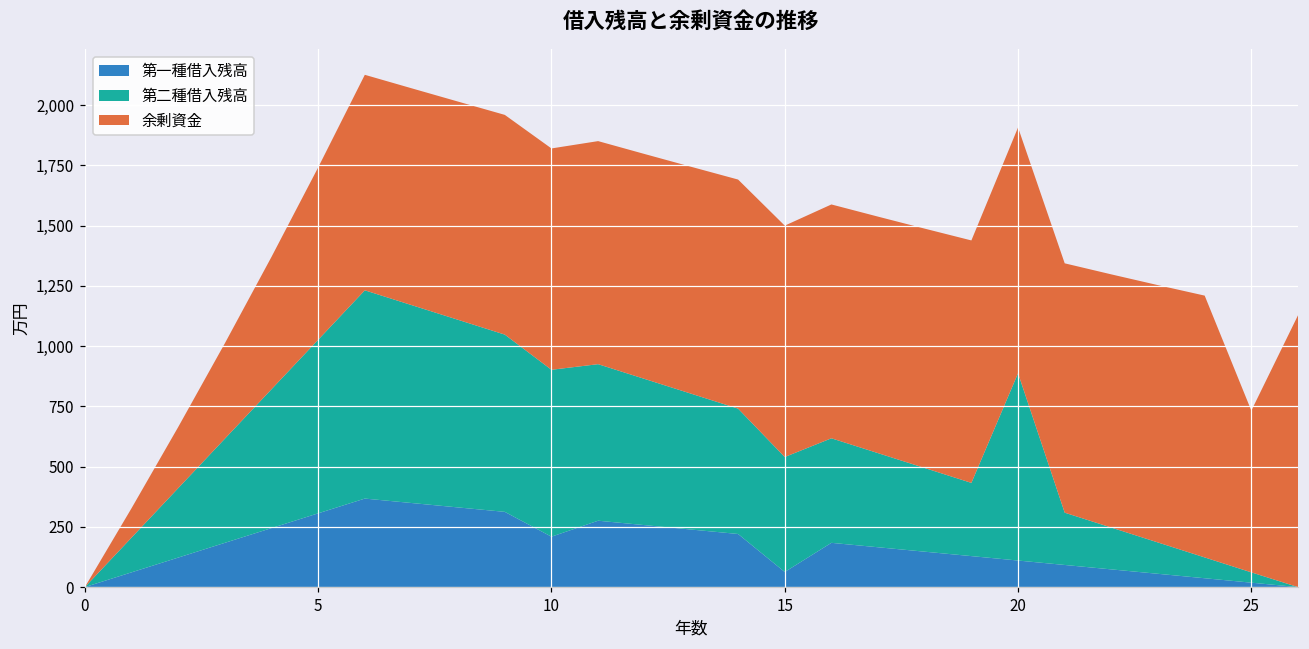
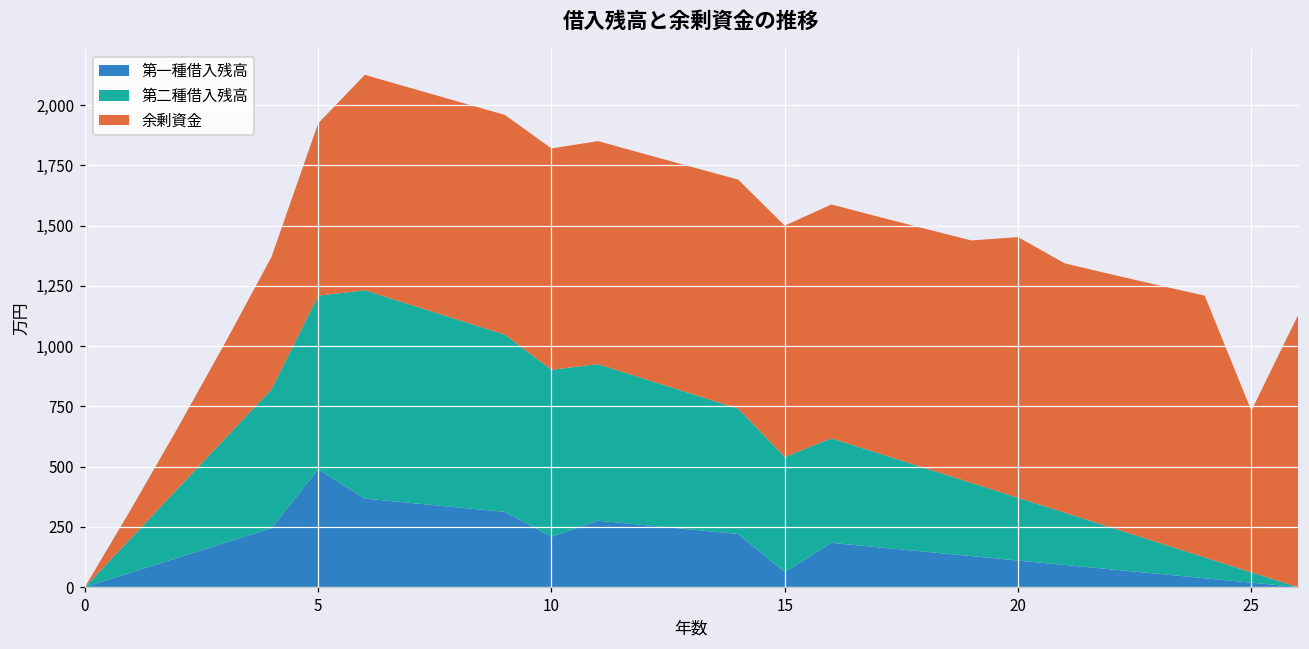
  {
    "第一種借入残高": {
-     "5": "310",
+     "5": "490",
      "10": "210",
      "15": "60",
      "20": "110",
      "25": "20"
    },
    "第二種借入残高": {
      "5": "720",
      "10": "690",
      "15": "480",
-     "20": "780",
+     "20": "260",
      "25": "40"
    },
    "余剰資金": {
      "5": "710",
      "10": "920",
      "15": "960",
-     "20": "1,020",
+     "20": "1,080",
      "25": "670"
    }
  }
